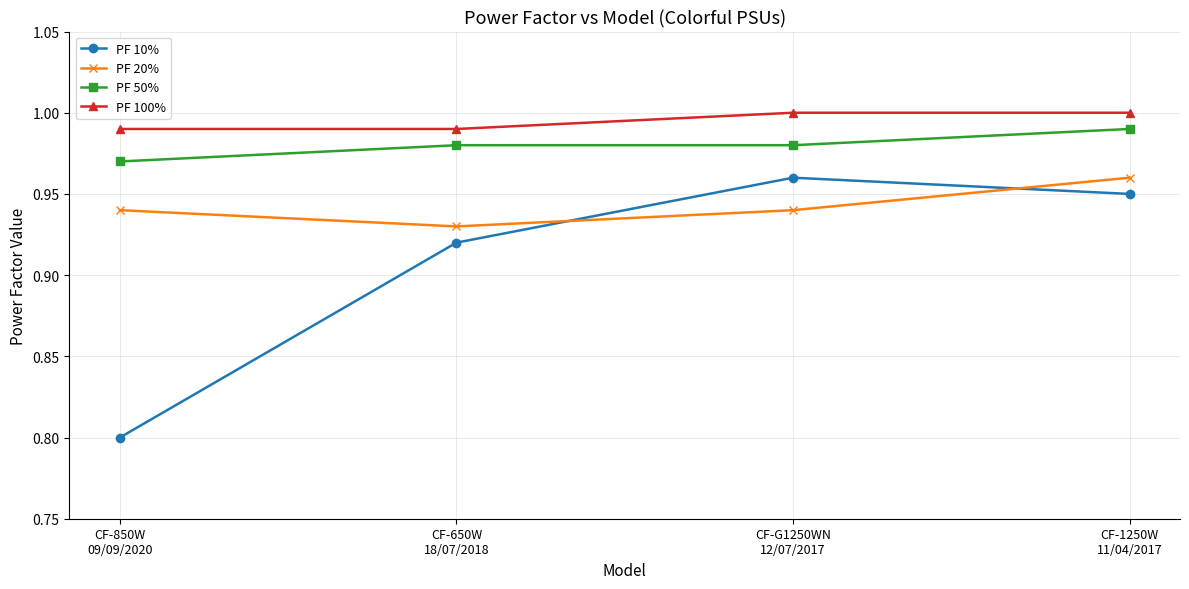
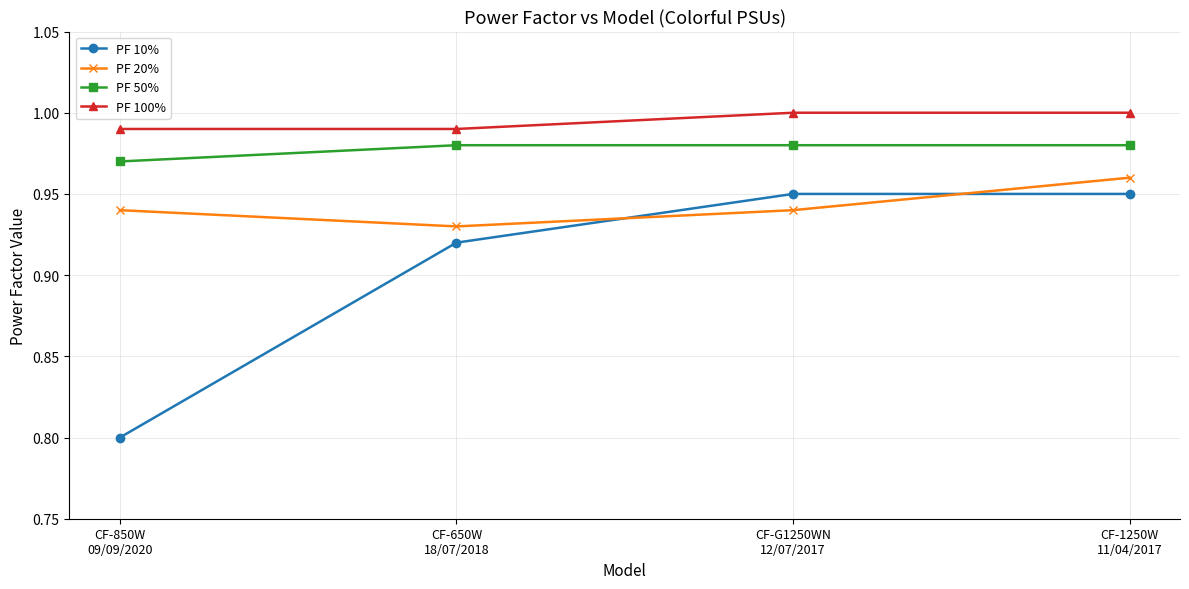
  {
    "PF 10%": {
      "CF-850W 09/09/2020": 0.80,
      "CF-650W 18/07/2018": 0.92,
-     "CF-G1250WN 12/07/2017": 0.96,
+     "CF-G1250WN 12/07/2017": 0.95,
      "CF-1250W 11/04/2017": 0.95
    },
    "PF 20%": {
      "CF-850W 09/09/2020": 0.94,
      "CF-650W 18/07/2018": 0.93,
      "CF-G1250WN 12/07/2017": 0.94,
      "CF-1250W 11/04/2017": 0.96
    },
    "PF 50%": {
      "CF-850W 09/09/2020": 0.97,
      "CF-650W 18/07/2018": 0.98,
      "CF-G1250WN 12/07/2017": 0.98,
-     "CF-1250W 11/04/2017": 0.99
+     "CF-1250W 11/04/2017": 0.98
    },
    "PF 100%": {
      "CF-850W 09/09/2020": 0.99,
      "CF-650W 18/07/2018": 0.99,
      "CF-G1250WN 12/07/2017": 1.00,
      "CF-1250W 11/04/2017": 1.00
    }
  }
